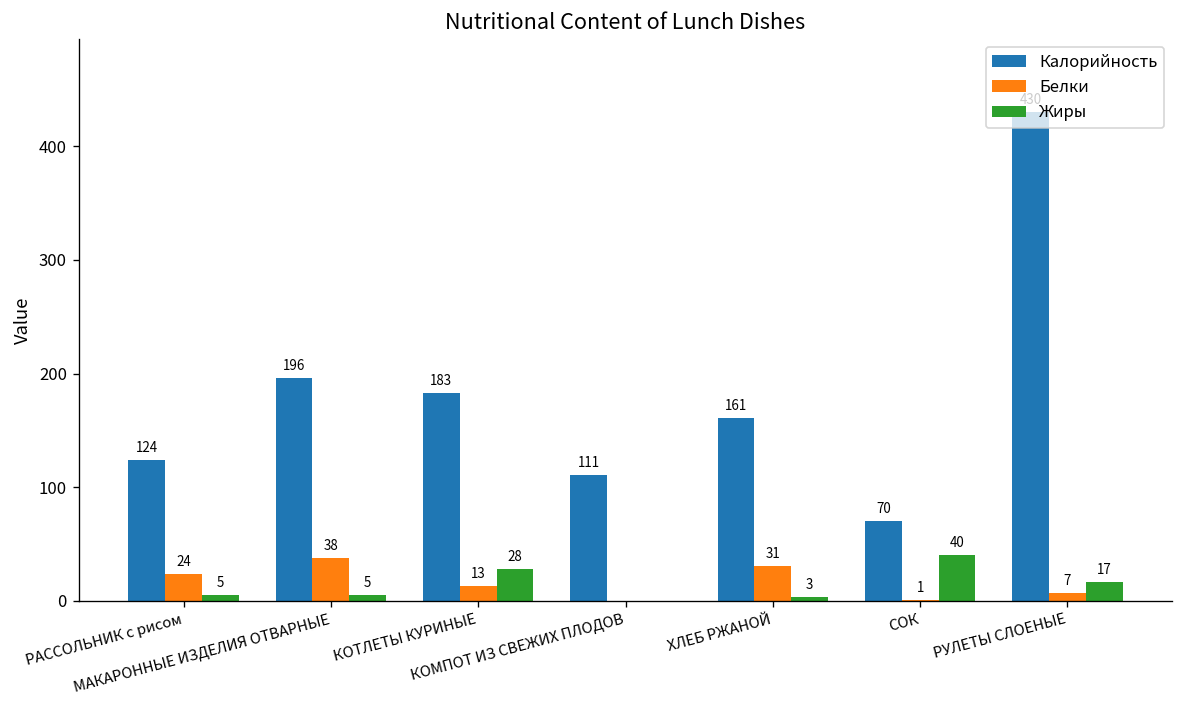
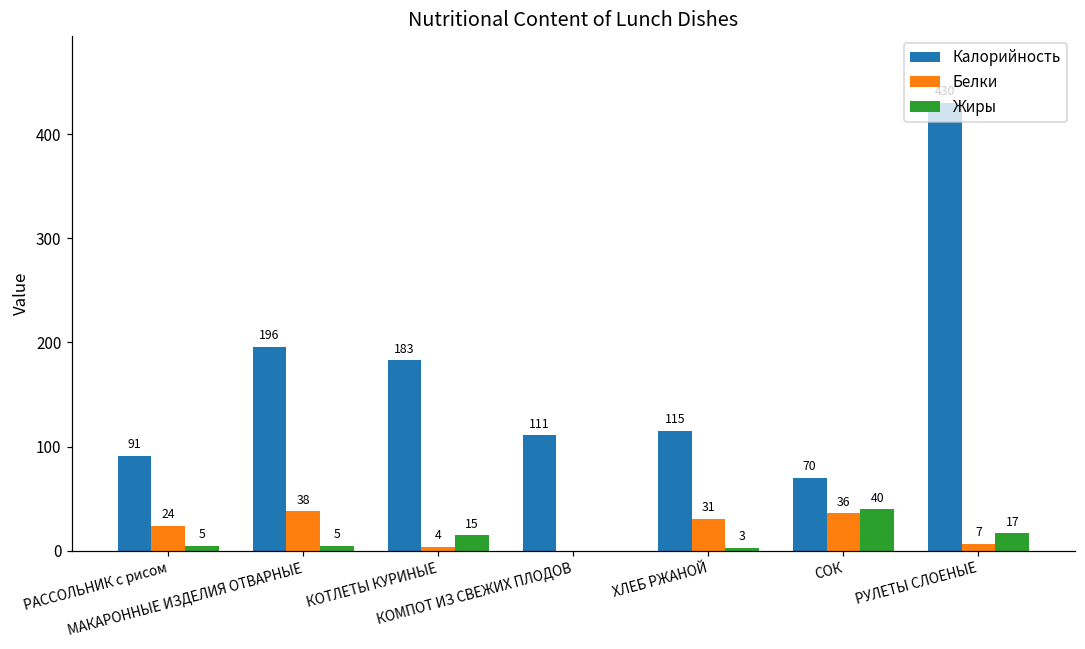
  {
    "Калорийность": {
-     "РАССОЛЬНИК с рисом": 124,
+     "РАССОЛЬНИК с рисом": 91,
      "МАКАРОННЫЕ ИЗДЕЛИЯ ОТВАРНЫЕ": 196,
      "КОТЛЕТЫ КУРИНЫЕ": 183,
      "КОМПОТ ИЗ СВЕЖИХ ПЛОДОВ": 111,
-     "ХЛЕБ РЖАНОЙ": 161,
+     "ХЛЕБ РЖАНОЙ": 115,
      "СОК": 70
    },
    "Белки": {
      "РАССОЛЬНИК с рисом": 24,
      "МАКАРОННЫЕ ИЗДЕЛИЯ ОТВАРНЫЕ": 38,
-     "КОТЛЕТЫ КУРИНЫЕ": 13,
+     "КОТЛЕТЫ КУРИНЫЕ": 4,
      "ХЛЕБ РЖАНОЙ": 31,
-     "СОК": 1,
+     "СОК": 36,
      "РУЛЕТЫ СЛОЕНЫЕ": 7
    },
    "Жиры": {
      "РАССОЛЬНИК с рисом": 5,
      "МАКАРОННЫЕ ИЗДЕЛИЯ ОТВАРНЫЕ": 5,
-     "КОТЛЕТЫ КУРИНЫЕ": 28,
+     "КОТЛЕТЫ КУРИНЫЕ": 15,
      "ХЛЕБ РЖАНОЙ": 3,
      "СОК": 40,
      "РУЛЕТЫ СЛОЕНЫЕ": 17
    }
  }
